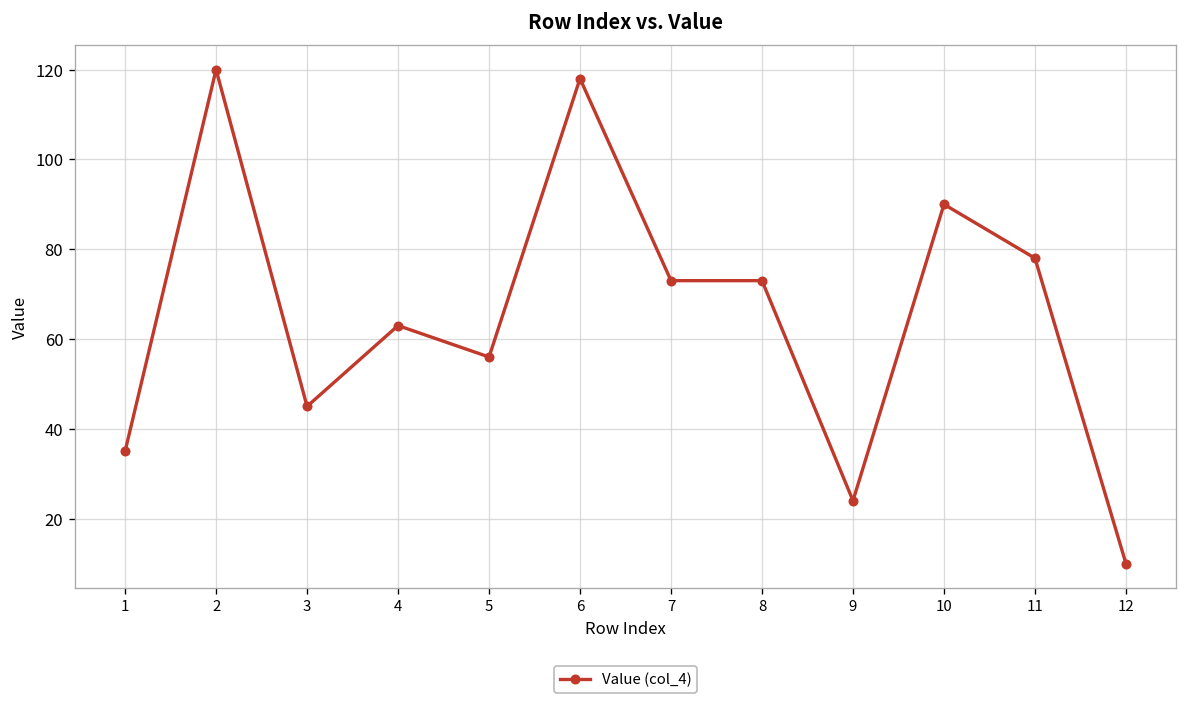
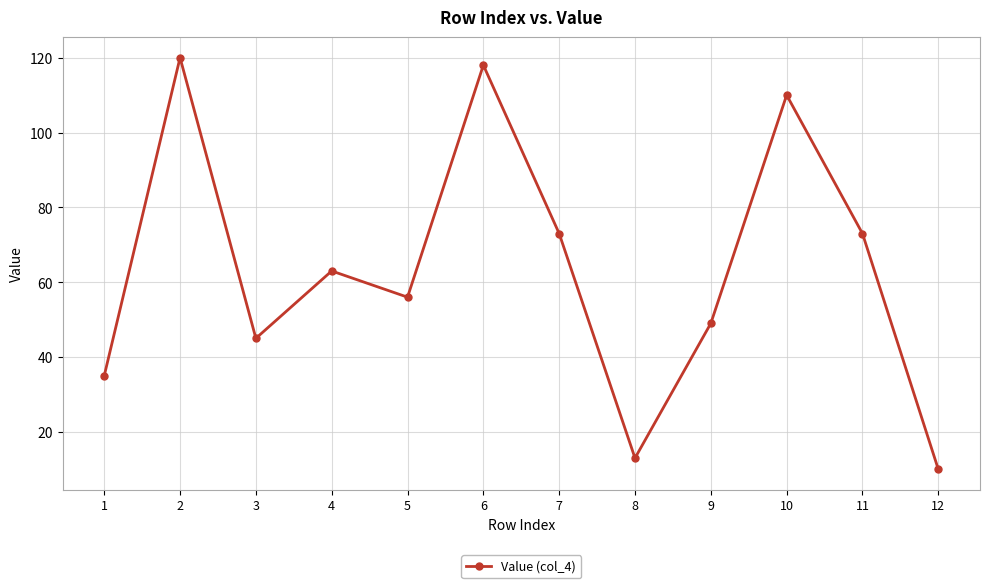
  {
    "1": 35,
    "2": 120,
    "3": 45,
    "4": 63,
    "5": 56,
    "6": 118,
    "7": 73,
-   "8": 73,
-   "9": 24,
-   "10": 90,
-   "11": 78,
+   "8": 13,
+   "9": 49,
+   "10": 110,
+   "11": 73,
    "12": 10
  }
